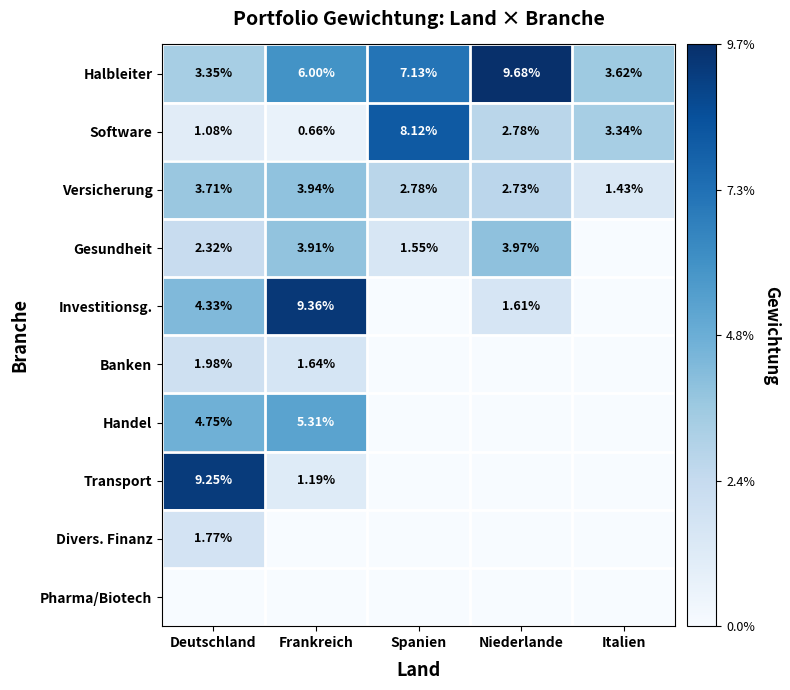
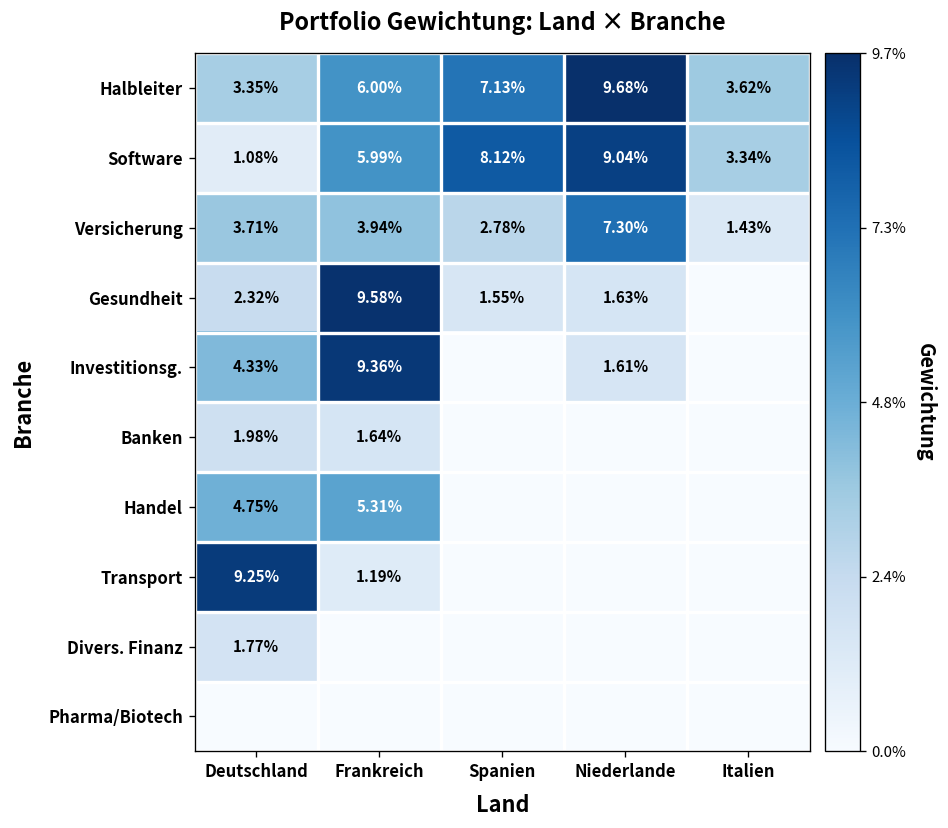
  {
    "Halbleiter": {
      "Deutschland": "3.35%",
      "Frankreich": "6.00%",
      "Spanien": "7.13%",
      "Niederlande": "9.68%",
      "Italien": "3.62%"
    },
    "Software": {
      "Deutschland": "1.08%",
-     "Frankreich": "0.66%",
+     "Frankreich": "5.99%",
      "Spanien": "8.12%",
-     "Niederlande": "2.78%",
+     "Niederlande": "9.04%",
      "Italien": "3.34%"
    },
    "Versicherung": {
      "Deutschland": "3.71%",
      "Frankreich": "3.94%",
      "Spanien": "2.78%",
-     "Niederlande": "2.73%",
+     "Niederlande": "7.30%",
      "Italien": "1.43%"
    },
    "Gesundheit": {
      "Deutschland": "2.32%",
-     "Frankreich": "3.91%",
+     "Frankreich": "9.58%",
      "Spanien": "1.55%",
-     "Niederlande": "3.97%"
+     "Niederlande": "1.63%"
    },
    "Investitionsg.": {
      "Deutschland": "4.33%",
      "Frankreich": "9.36%",
      "Niederlande": "1.61%"
    },
    "Banken": {
      "Deutschland": "1.98%",
      "Frankreich": "1.64%"
    },
    "Handel": {
      "Deutschland": "4.75%",
      "Frankreich": "5.31%"
    },
    "Transport": {
      "Deutschland": "9.25%",
      "Frankreich": "1.19%"
    },
    "Divers. Finanz": {
      "Deutschland": "1.77%"
    }
  }
